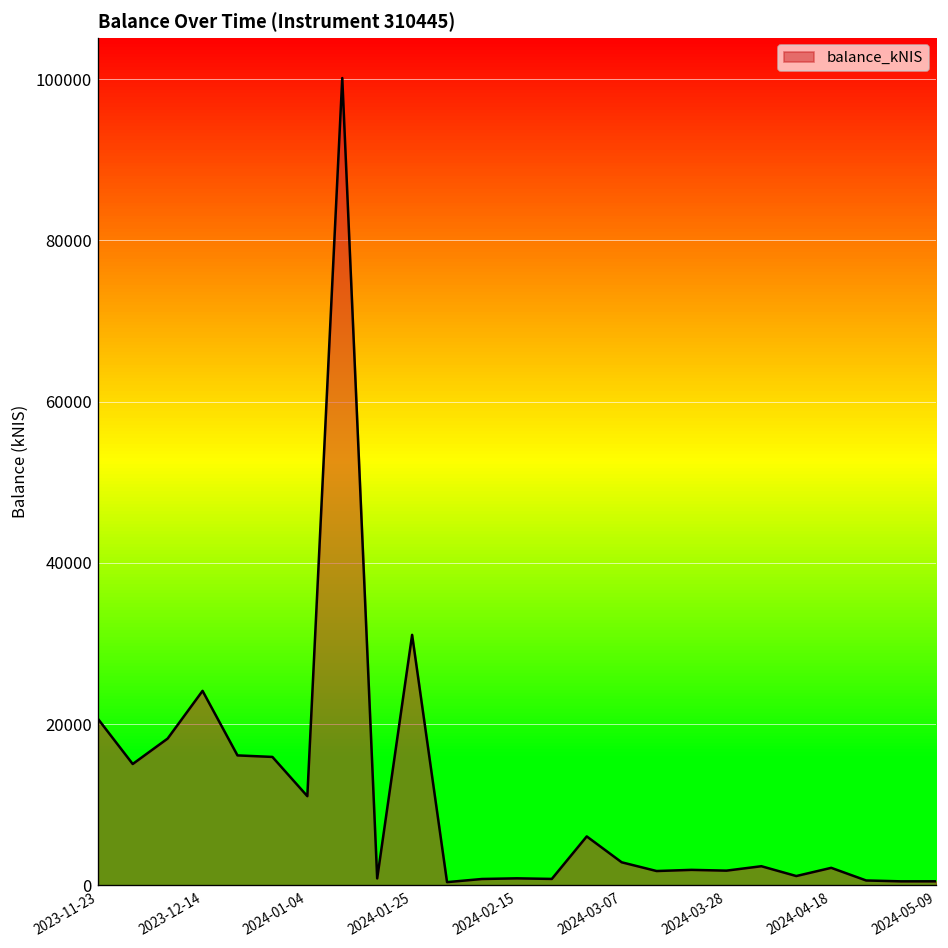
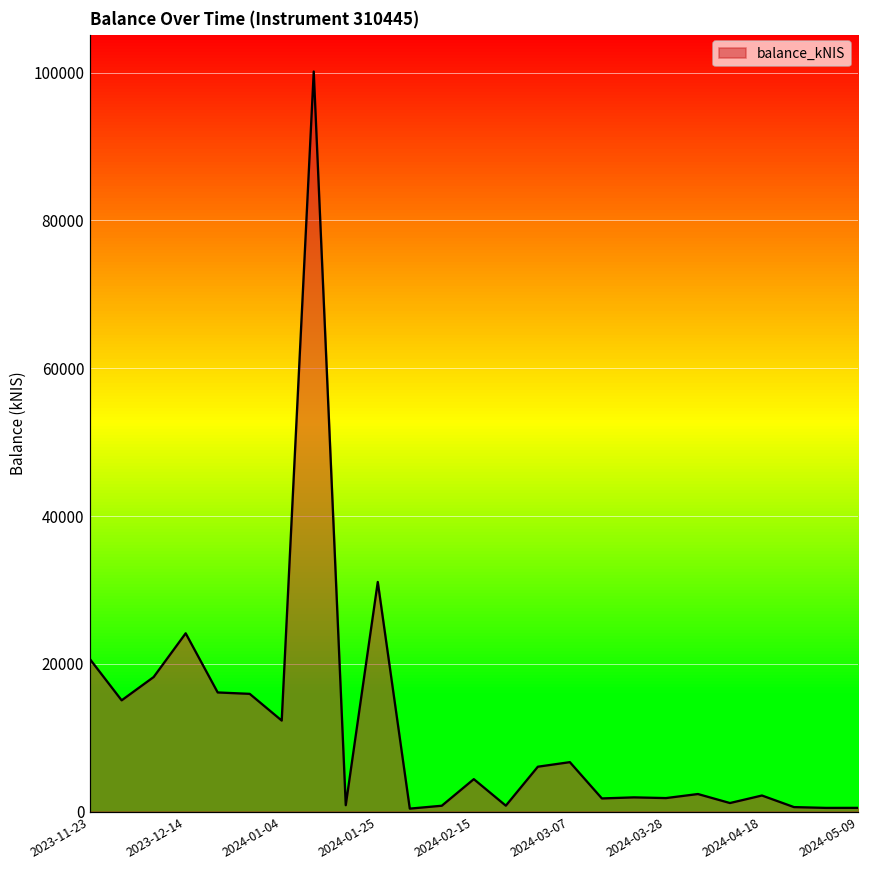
  {
    "2023-11-23": 21000,
    "2023-12-14": 24000,
-   "2024-01-04": 11000,
+   "2024-01-04": 12000,
    "2024-01-25": 31000,
-   "2024-02-15": 1000,
-   "2024-03-07": 3000,
+   "2024-02-15": 4000,
+   "2024-03-07": 7000,
    "2024-03-28": 2000,
    "2024-04-18": 2000,
    "2024-05-09": 1000
  }
